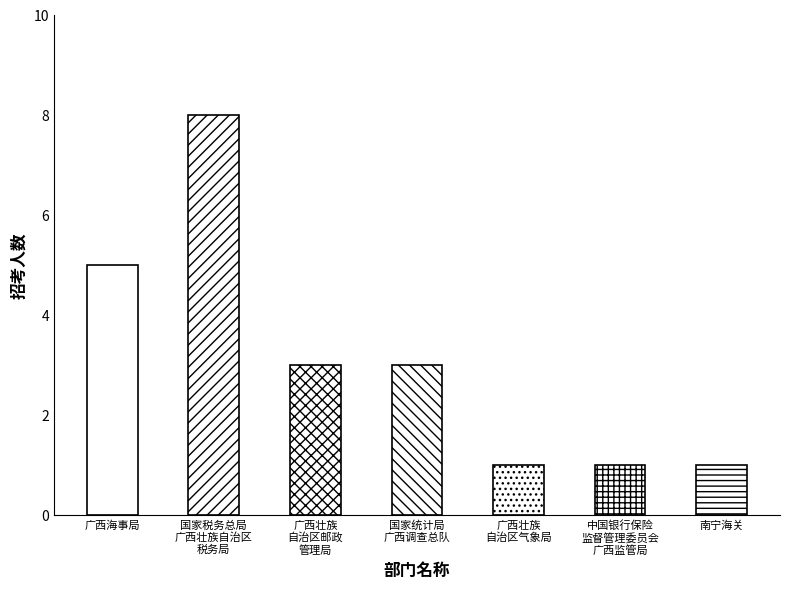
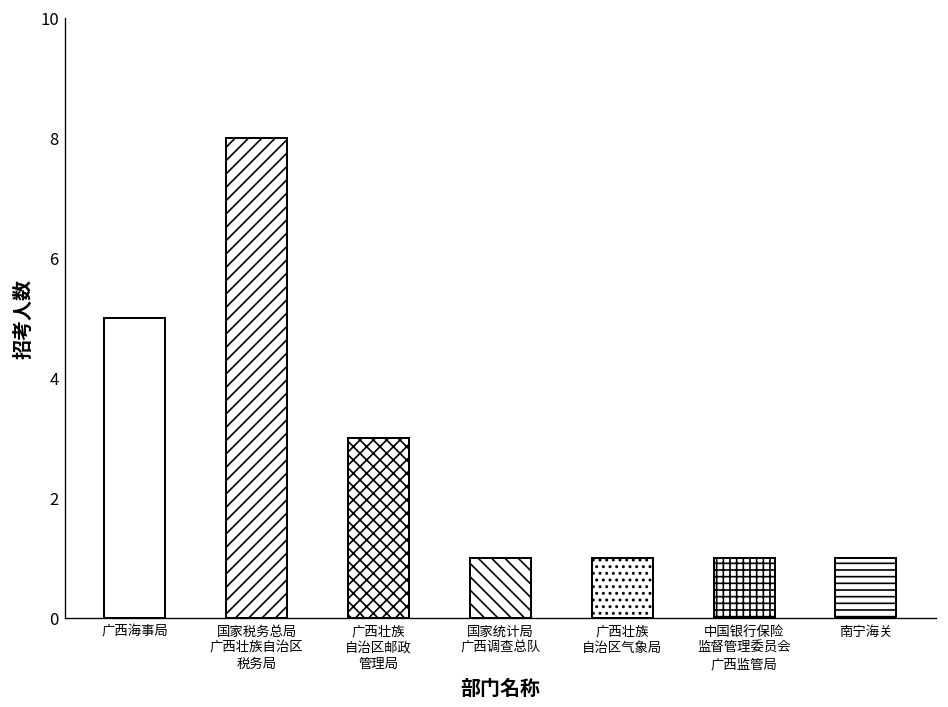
  {
    "广西海事局": 5,
    "国家税务总局 广西壮族自治区 税务局": 8,
    "广西壮族 自治区邮政 管理局": 3,
-   "国家统计局 广西调查总队": 3,
+   "国家统计局 广西调查总队": 1,
    "广西壮族 自治区气象局": 1,
    "中国银行保险 监督管理委员会 广西监管局": 1,
    "南宁海关": 1
  }
